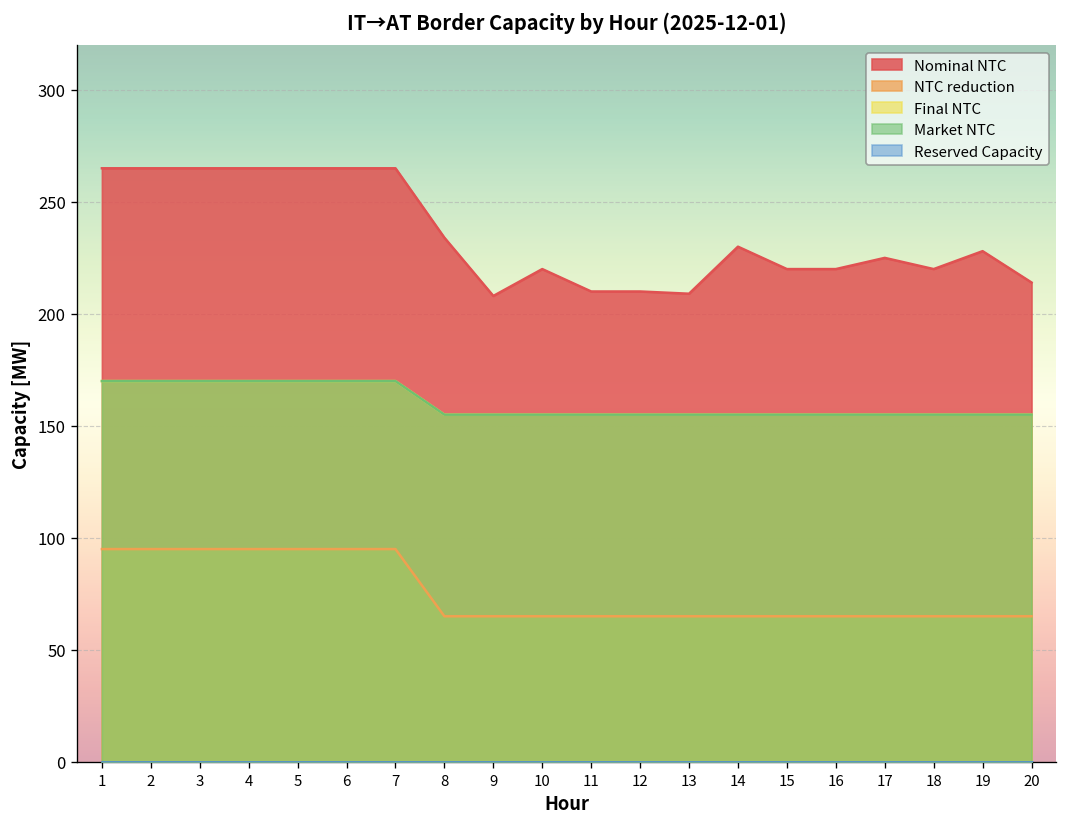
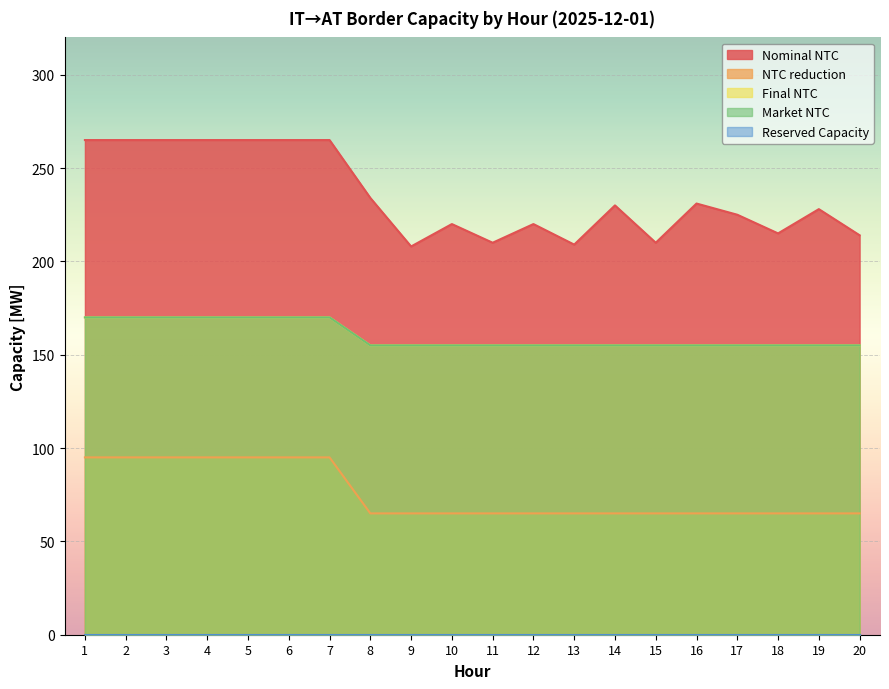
  {
    "Nominal NTC": {
      "1": 265,
      "2": 265,
      "3": 265,
      "4": 265,
      "5": 265,
      "6": 265,
      "7": 265,
      "8": 234,
      "9": 208,
      "10": 220,
      "11": 210,
-     "12": 210,
+     "12": 220,
      "13": 209,
      "14": 230,
-     "15": 220,
-     "16": 220,
+     "15": 210,
+     "16": 231,
      "17": 225,
-     "18": 220,
+     "18": 215,
      "19": 228,
      "20": 214
    },
    "NTC reduction": {
      "1": 95,
      "2": 95,
      "3": 95,
      "4": 95,
      "5": 95,
      "6": 95,
      "7": 95,
      "8": 65,
      "9": 65,
      "10": 65,
      "11": 65,
      "12": 65,
      "13": 65,
      "14": 65,
      "15": 65,
      "16": 65,
      "17": 65,
      "18": 65,
      "19": 65,
      "20": 65
    },
    "Market NTC": {
      "1": 170,
      "2": 170,
      "3": 170,
      "4": 170,
      "5": 170,
      "6": 170,
      "7": 170,
      "8": 155,
      "9": 155,
      "10": 155,
      "11": 155,
      "12": 155,
      "13": 155,
      "14": 155,
      "15": 155,
      "16": 155,
      "17": 155,
      "18": 155,
      "19": 155,
      "20": 155
    },
    "Reserved Capacity": {
      "1": 0,
      "2": 0,
      "3": 0,
      "4": 0,
      "5": 0,
      "6": 0,
      "7": 0,
      "8": 0,
      "9": 0,
      "10": 0,
      "11": 0,
      "12": 0,
      "13": 0,
      "14": 0,
      "15": 0,
      "16": 0,
      "17": 0,
      "18": 0,
      "19": 0,
      "20": 0
    }
  }
